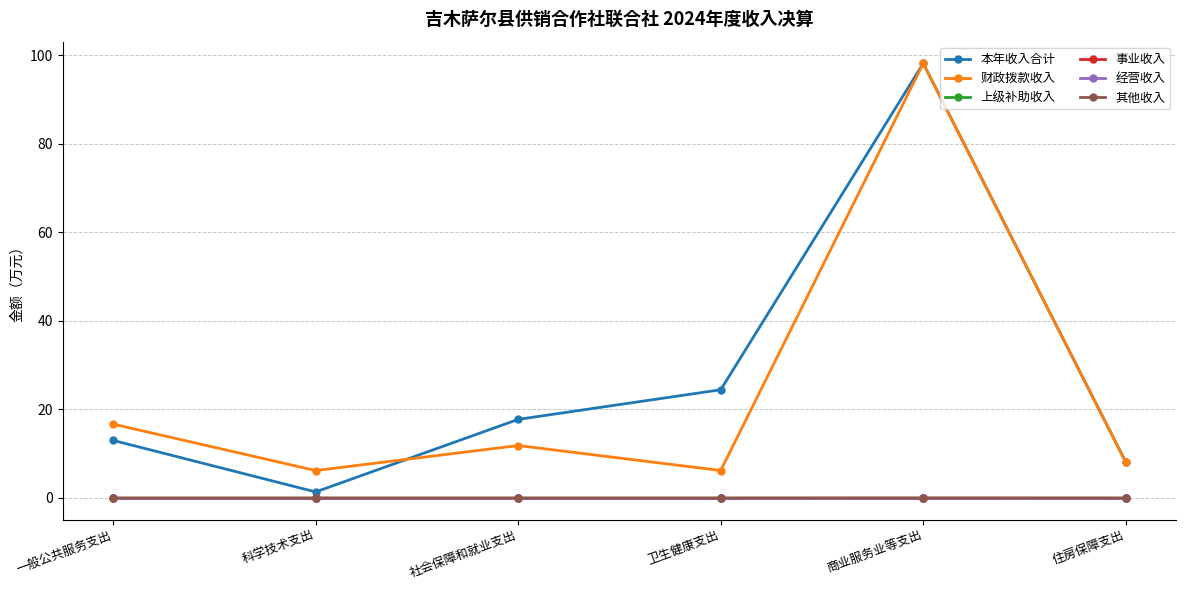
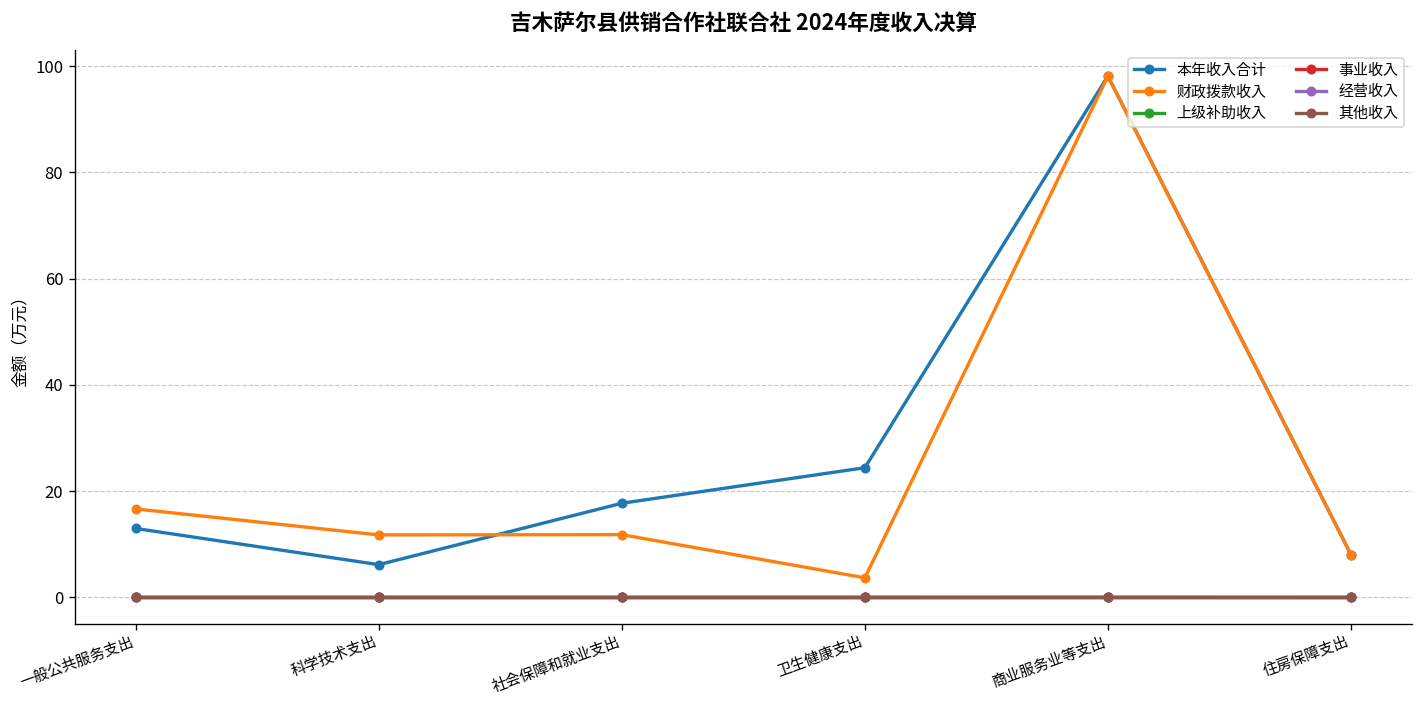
  {
    "本年收入合计": {
      "一般公共服务支出": 13,
-     "科学技术支出": 1,
+     "科学技术支出": 6,
      "社会保障和就业支出": 18,
      "卫生健康支出": 24
    },
    "财政拨款收入": {
      "一般公共服务支出": 17,
-     "科学技术支出": 6,
+     "科学技术支出": 12,
      "社会保障和就业支出": 12,
-     "卫生健康支出": 6
+     "卫生健康支出": 4
    },
    "其他收入": {
      "一般公共服务支出": 0,
      "科学技术支出": 0,
      "社会保障和就业支出": 0,
      "卫生健康支出": 0,
      "商业服务业等支出": 0,
      "住房保障支出": 0
    }
  }
